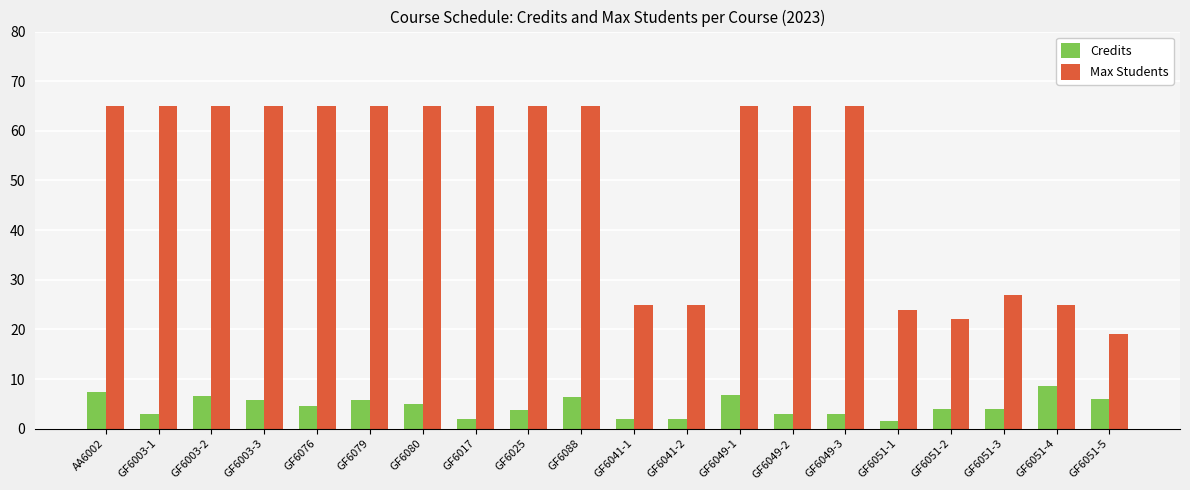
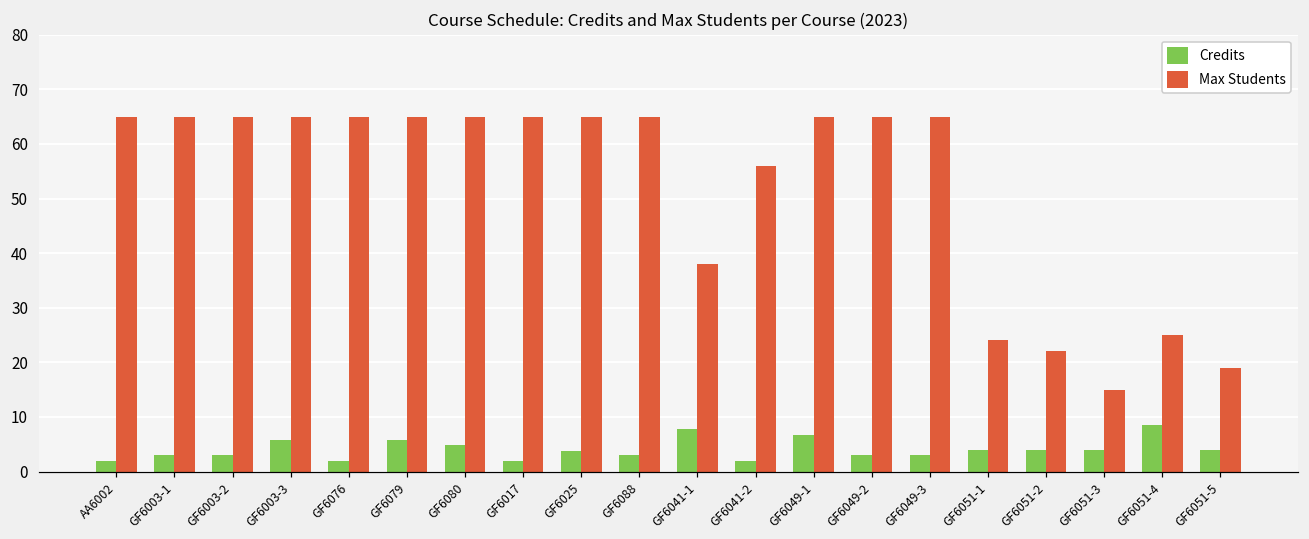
  {
    "Credits": {
-     "AA6002": 7,
+     "AA6002": 2,
      "GF6003-1": 3,
-     "GF6003-2": 7,
+     "GF6003-2": 3,
      "GF6003-3": 6,
-     "GF6076": 5,
+     "GF6076": 2,
      "GF6079": 6,
      "GF6080": 5,
      "GF6017": 2,
      "GF6025": 4,
-     "GF6088": 6,
-     "GF6041-1": 2,
+     "GF6088": 3,
+     "GF6041-1": 8,
      "GF6041-2": 2,
      "GF6049-1": 7,
      "GF6049-2": 3,
      "GF6049-3": 3,
-     "GF6051-1": 2,
+     "GF6051-1": 4,
      "GF6051-2": 4,
      "GF6051-3": 4,
      "GF6051-4": 9,
-     "GF6051-5": 6
+     "GF6051-5": 4
    },
    "Max Students": {
      "AA6002": 65,
      "GF6003-1": 65,
      "GF6003-2": 65,
      "GF6003-3": 65,
      "GF6076": 65,
      "GF6079": 65,
      "GF6080": 65,
      "GF6017": 65,
      "GF6025": 65,
      "GF6088": 65,
-     "GF6041-1": 25,
-     "GF6041-2": 25,
+     "GF6041-1": 38,
+     "GF6041-2": 56,
      "GF6049-1": 65,
      "GF6049-2": 65,
      "GF6049-3": 65,
      "GF6051-1": 24,
      "GF6051-2": 22,
-     "GF6051-3": 27,
+     "GF6051-3": 15,
      "GF6051-4": 25,
      "GF6051-5": 19
    }
  }
